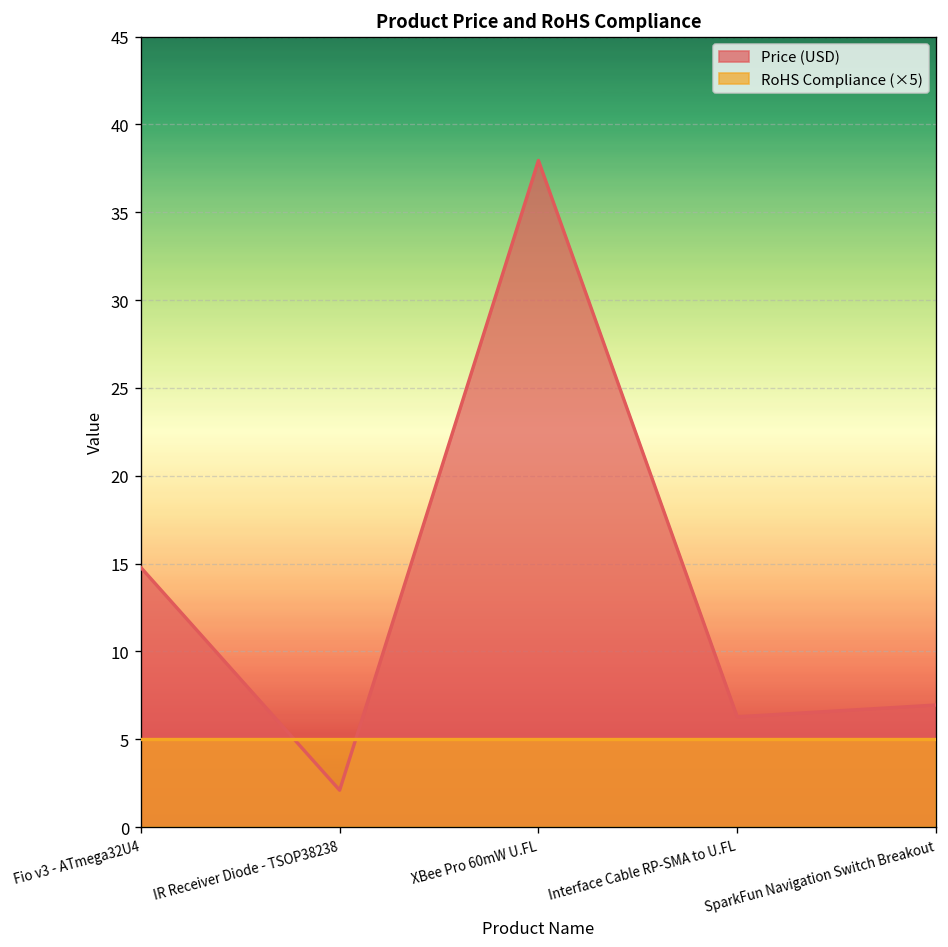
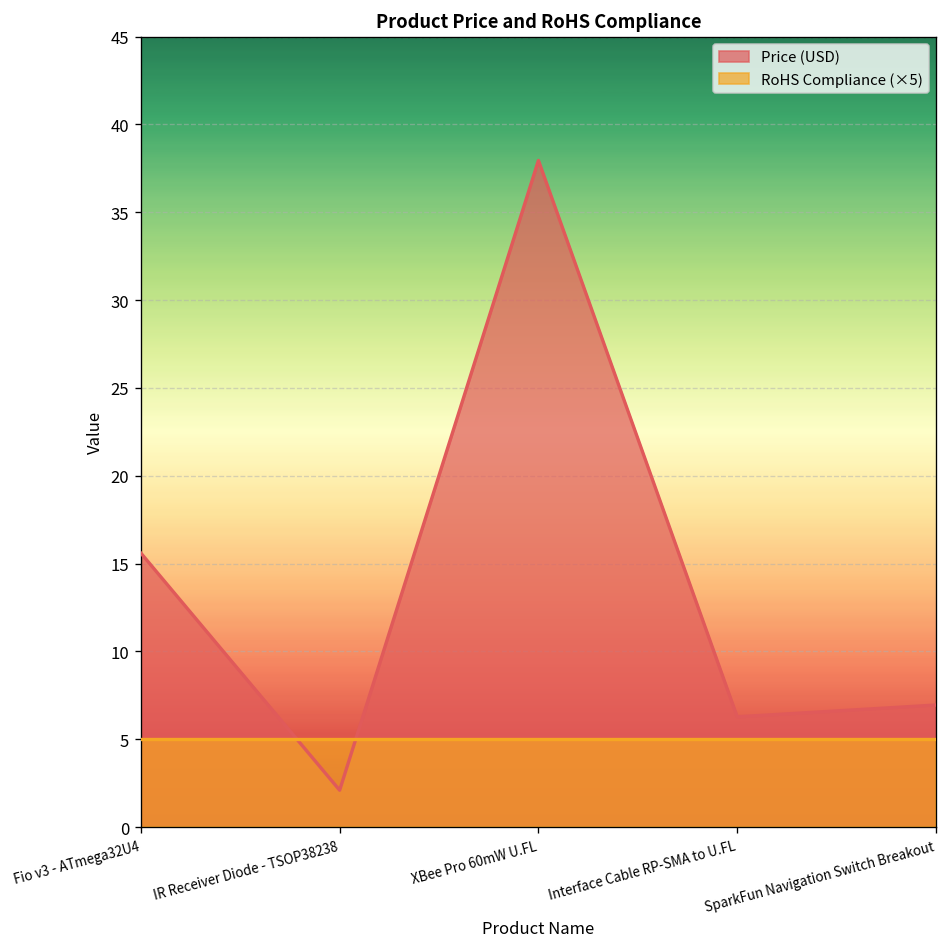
  {
    "Price (USD)": {
-     "Fio v3 - ATmega32U4": 14.8,
+     "Fio v3 - ATmega32U4": 15.6,
      "IR Receiver Diode - TSOP38238": 2.1,
      "XBee Pro 60mW U.FL": 38.0,
      "Interface Cable RP-SMA to U.FL": 6.3,
      "SparkFun Navigation Switch Breakout": 7.0
    },
    "RoHS Compliance (×5)": {
      "Fio v3 - ATmega32U4": 5.0,
      "IR Receiver Diode - TSOP38238": 5.0,
      "XBee Pro 60mW U.FL": 5.0,
      "Interface Cable RP-SMA to U.FL": 5.0,
      "SparkFun Navigation Switch Breakout": 5.0
    }
  }
